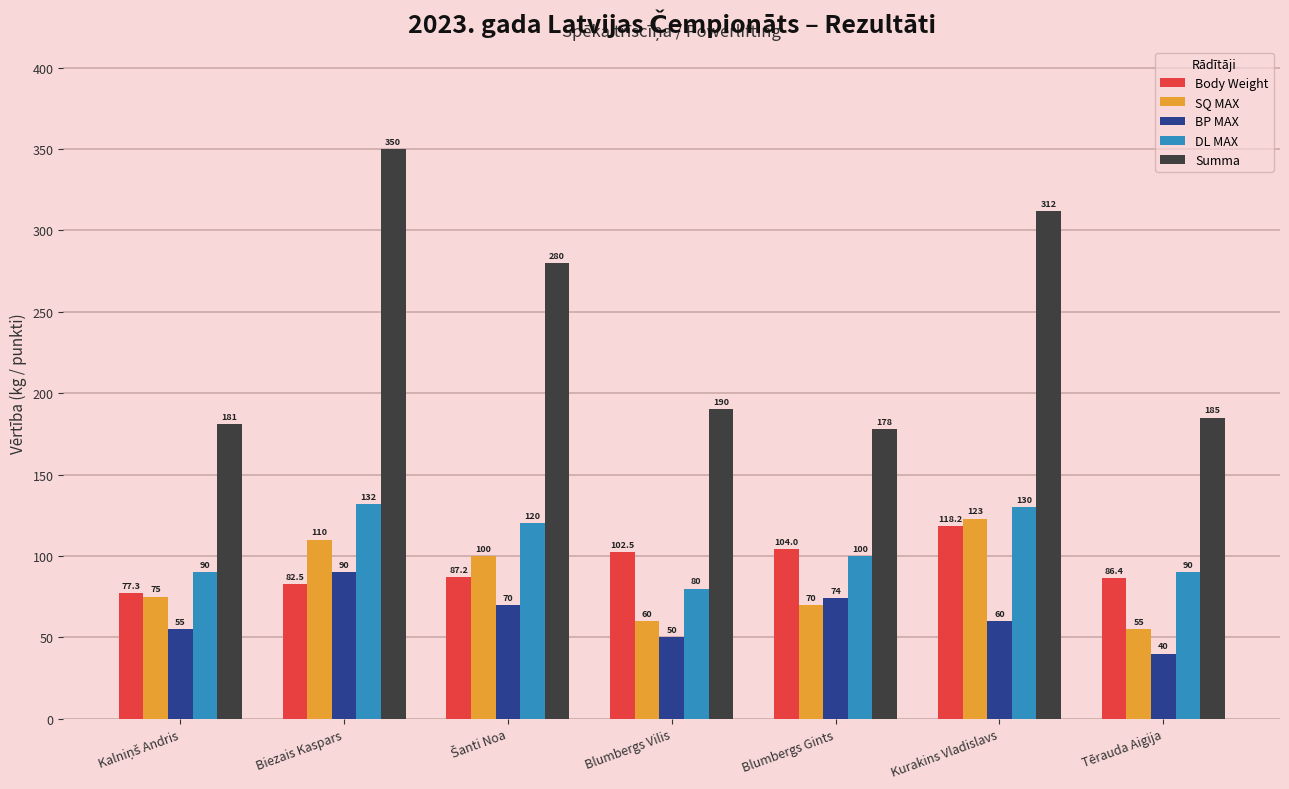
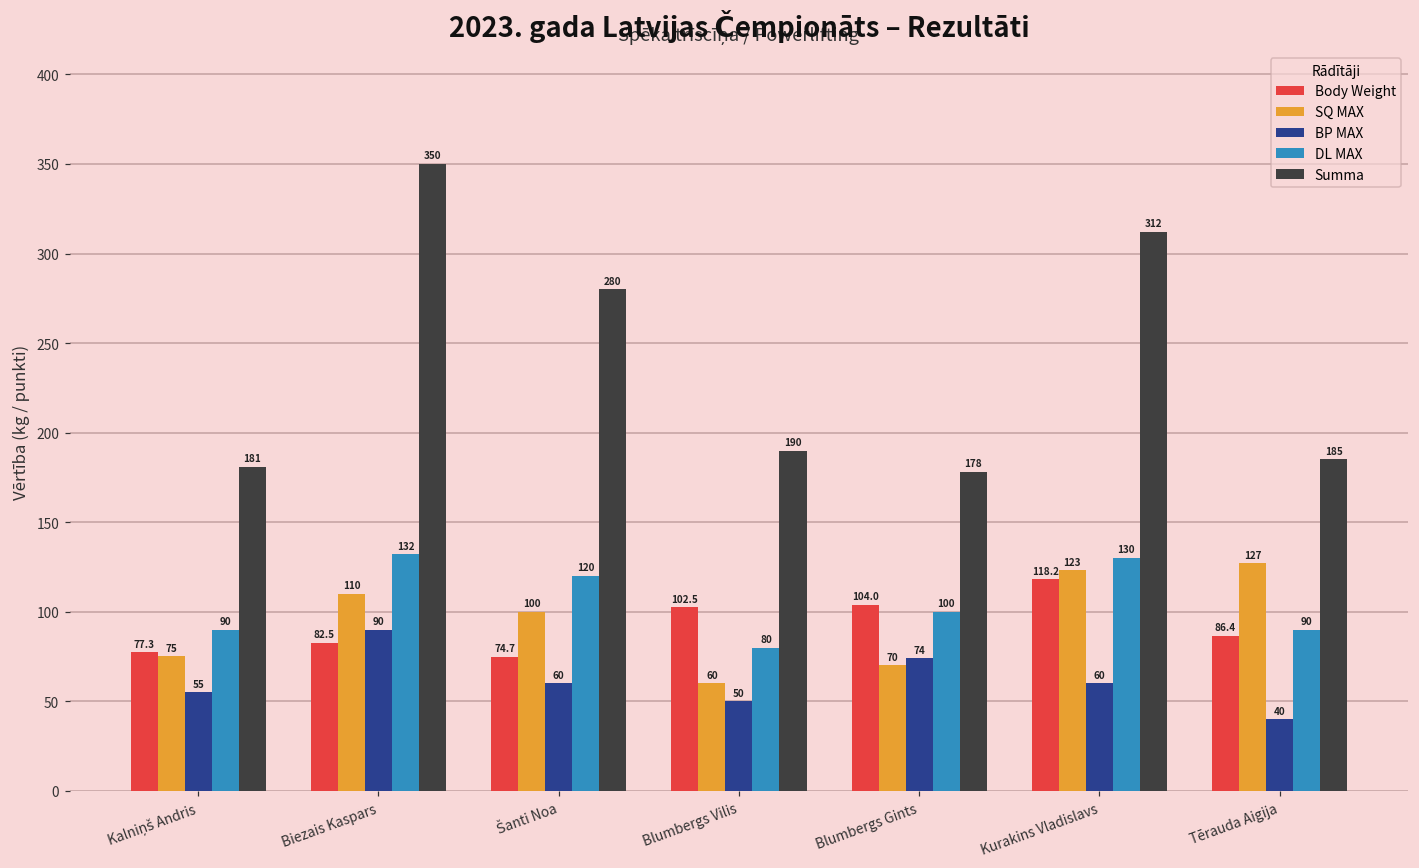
  {
    "Body Weight": {
      "Kalniņš Andris": 77.3,
      "Biezais Kaspars": 82.5,
-     "Šanti Noa": 87.2,
+     "Šanti Noa": 74.7,
      "Blumbergs Vilis": 102.5,
      "Blumbergs Gints": 104.0,
      "Kurakins Vladislavs": 118.2,
      "Tērauda Aigija": 86.4
    },
    "SQ MAX": {
      "Kalniņš Andris": 75,
      "Biezais Kaspars": 110,
      "Šanti Noa": 100,
      "Blumbergs Vilis": 60,
      "Blumbergs Gints": 70,
      "Kurakins Vladislavs": 123,
-     "Tērauda Aigija": 55
+     "Tērauda Aigija": 127
    },
    "BP MAX": {
      "Kalniņš Andris": 55,
      "Biezais Kaspars": 90,
-     "Šanti Noa": 70,
+     "Šanti Noa": 60,
      "Blumbergs Vilis": 50,
      "Blumbergs Gints": 74,
      "Kurakins Vladislavs": 60,
      "Tērauda Aigija": 40
    },
    "DL MAX": {
      "Kalniņš Andris": 90,
      "Biezais Kaspars": 132,
      "Šanti Noa": 120,
      "Blumbergs Vilis": 80,
      "Blumbergs Gints": 100,
      "Kurakins Vladislavs": 130,
      "Tērauda Aigija": 90
    },
    "Summa": {
      "Kalniņš Andris": 181,
      "Biezais Kaspars": 350,
      "Šanti Noa": 280,
      "Blumbergs Vilis": 190,
      "Blumbergs Gints": 178,
      "Kurakins Vladislavs": 312,
      "Tērauda Aigija": 185
    }
  }
